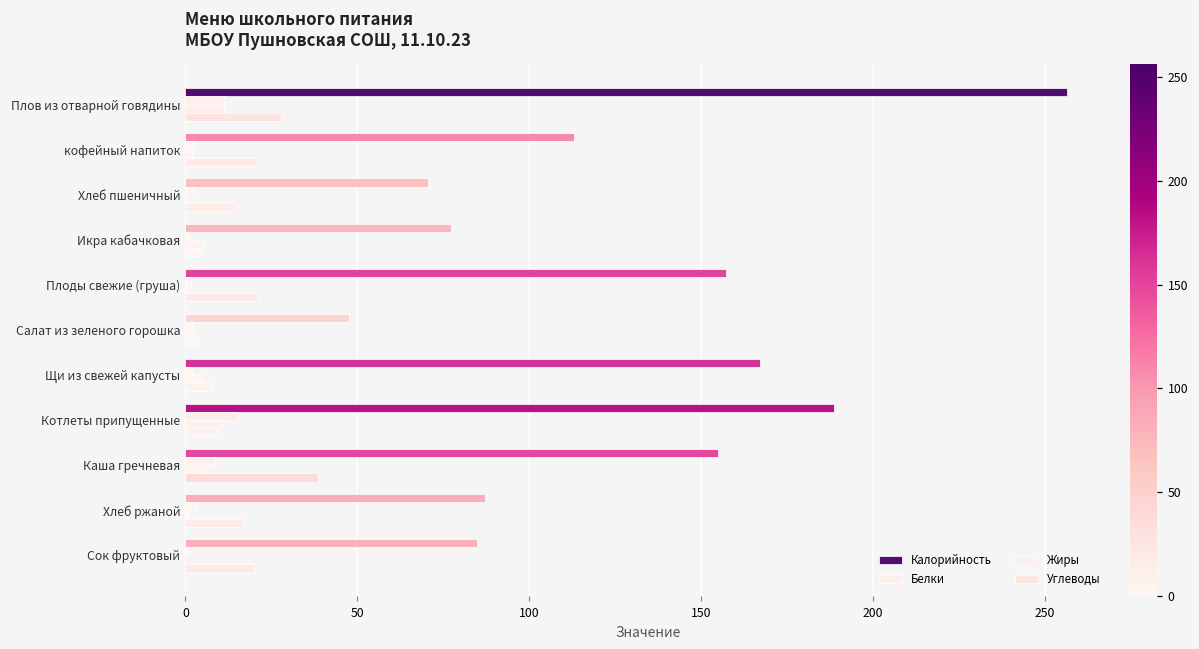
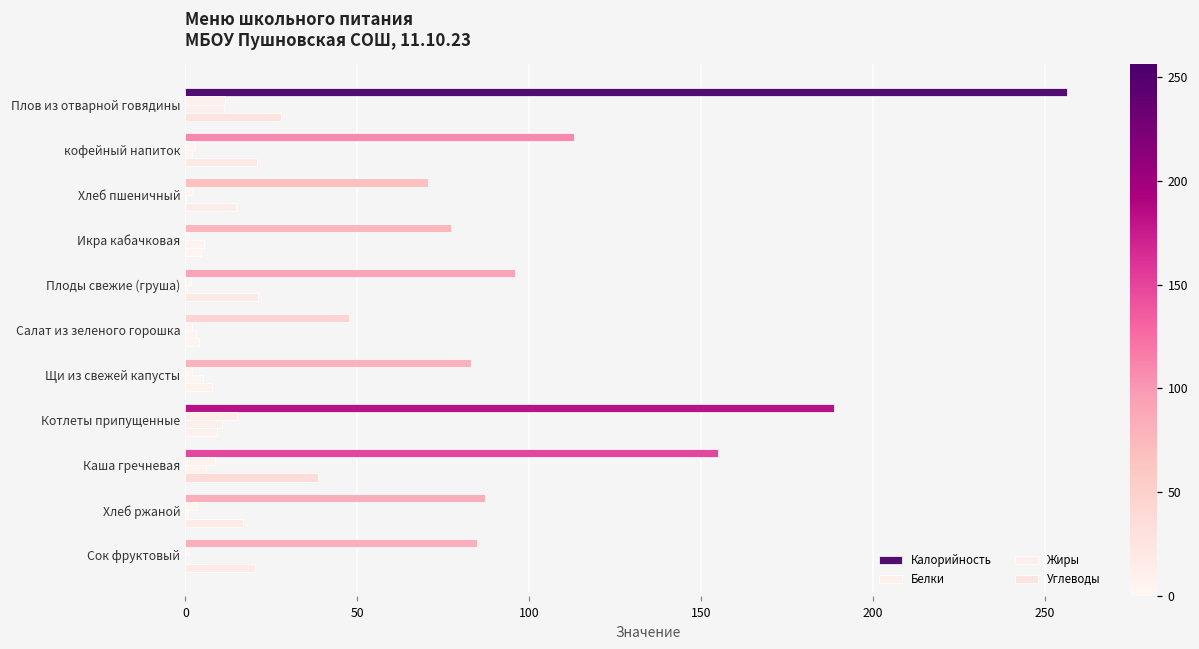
  {
    "Калорийность": {
      "Плов из отварной говядины": 256,
      "кофейный напиток": 113,
      "Хлеб пшеничный": 71,
      "Икра кабачковая": 77,
-     "Плоды свежие (груша)": 157,
+     "Плоды свежие (груша)": 96,
      "Салат из зеленого горошка": 48,
-     "Щи из свежей капусты": 167,
+     "Щи из свежей капусты": 83,
      "Котлеты припущенные": 189,
      "Каша гречневая": 155,
      "Хлеб ржаной": 87,
      "Сок фруктовый": 85
    }
  }
